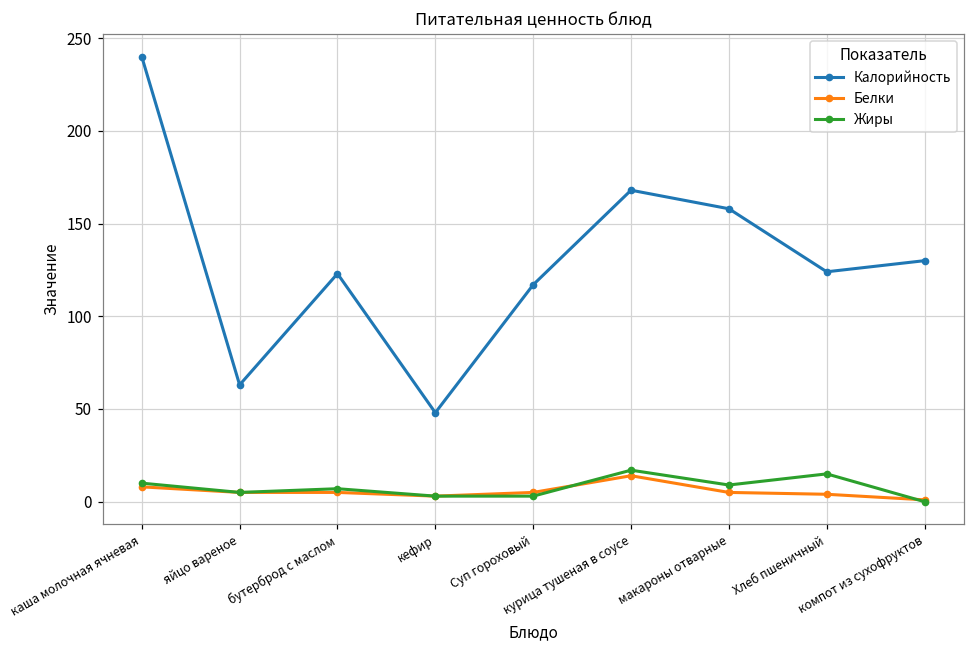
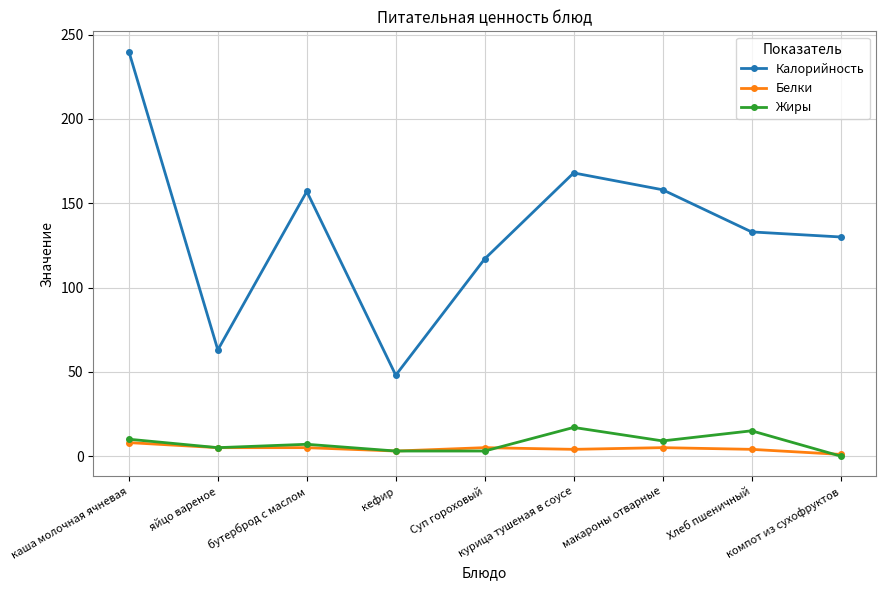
  {
    "Калорийность": {
      "каша молочная ячневая": 240,
      "яйцо вареное": 63,
-     "бутерброд с маслом": 123,
+     "бутерброд с маслом": 157,
      "кефир": 48,
      "Суп гороховый": 117,
      "курица тушеная в соусе": 168,
      "макароны отварные": 158,
-     "Хлеб пшеничный": 124,
+     "Хлеб пшеничный": 133,
      "компот из сухофруктов": 130
    },
    "Белки": {
      "каша молочная ячневая": 8,
      "бутерброд с маслом": 5,
      "Суп гороховый": 5,
-     "курица тушеная в соусе": 14,
+     "курица тушеная в соусе": 4,
      "макароны отварные": 5,
      "Хлеб пшеничный": 4
    },
    "Жиры": {
      "каша молочная ячневая": 10,
      "бутерброд с маслом": 7,
      "Суп гороховый": 3,
      "курица тушеная в соусе": 17,
      "макароны отварные": 9,
      "Хлеб пшеничный": 15
    }
  }
